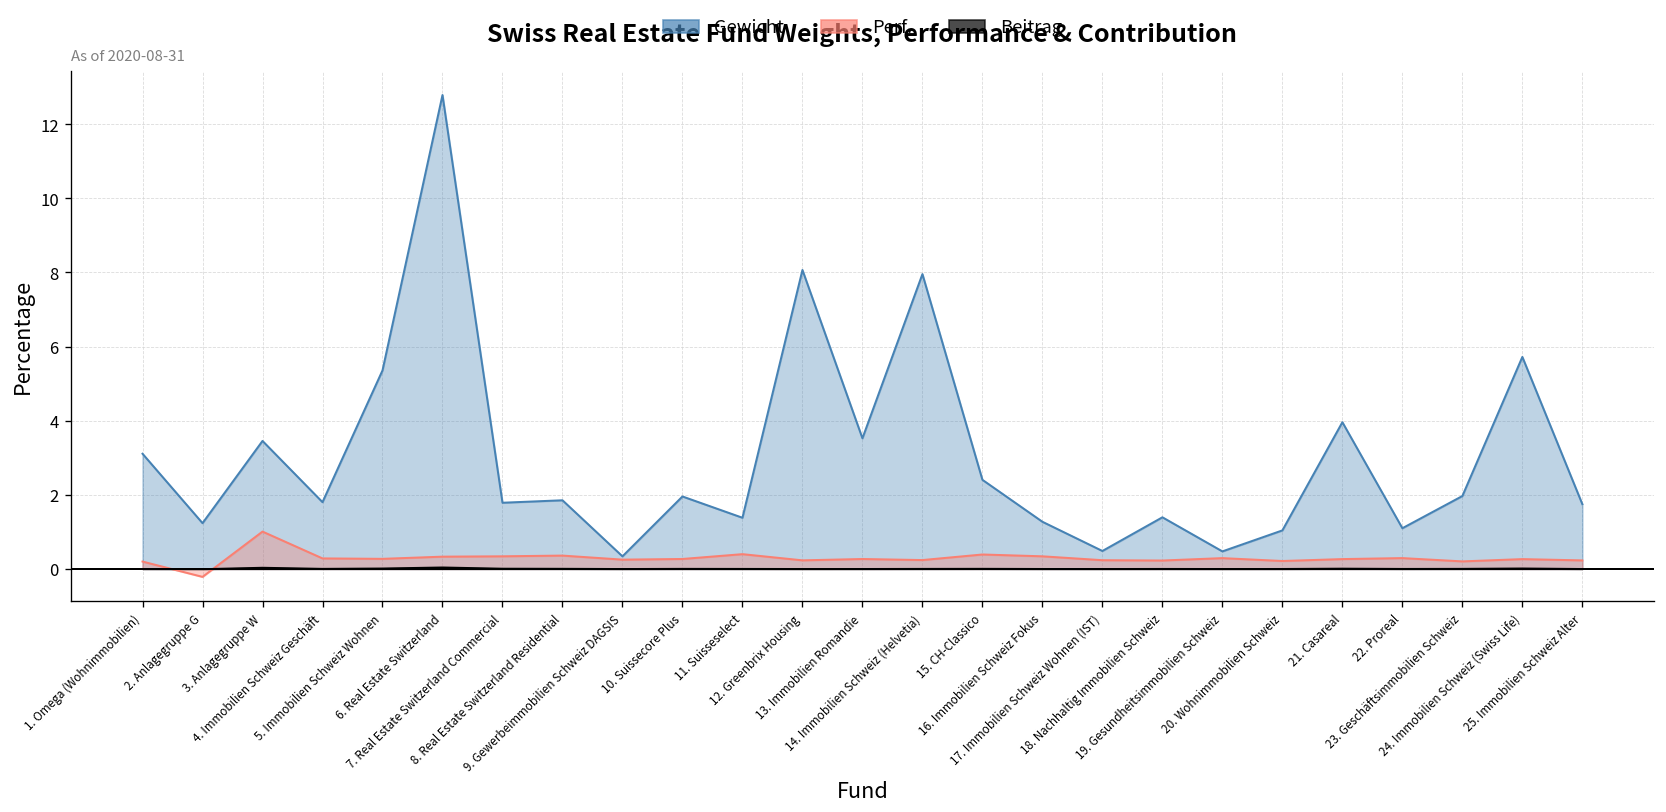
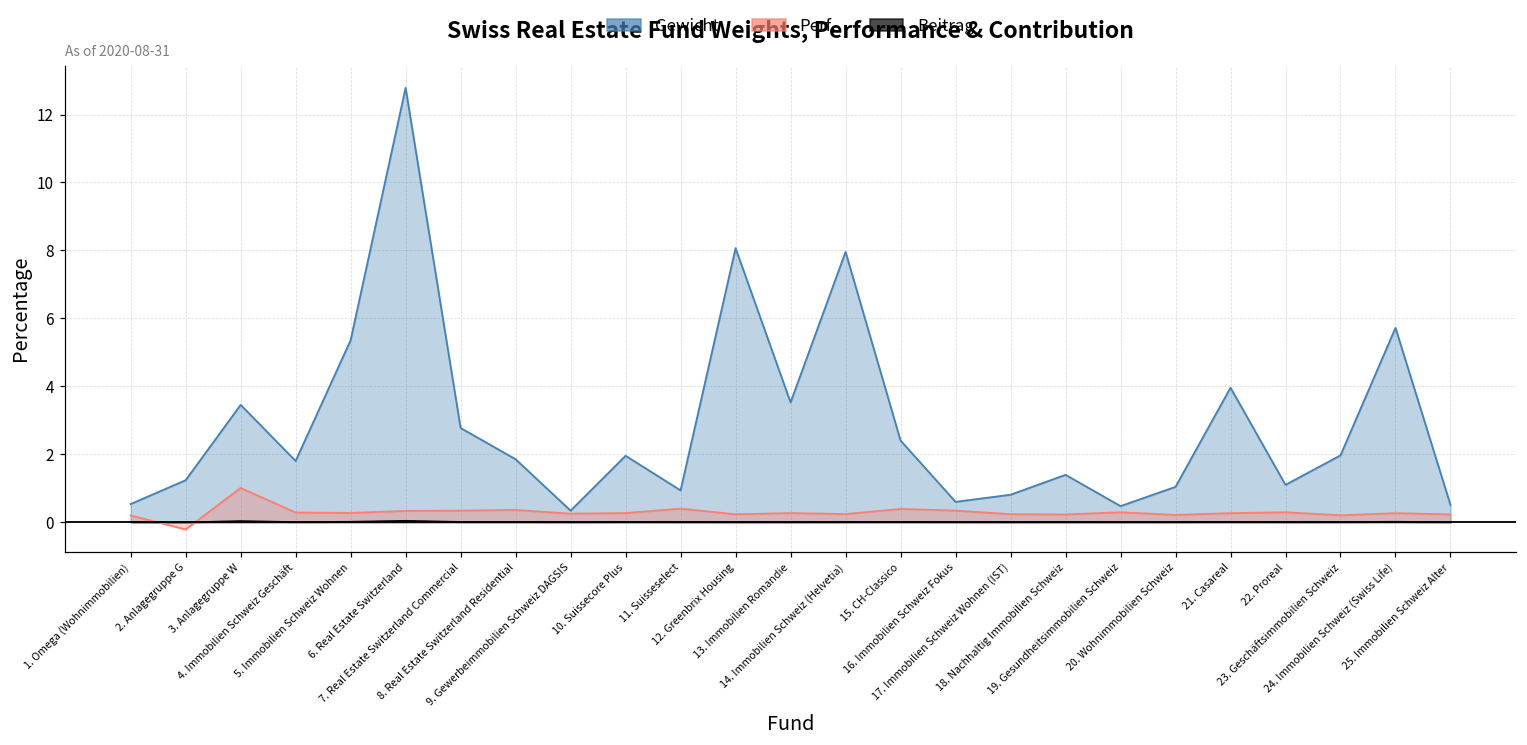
  {
    "Gewicht": {
-     "1. Omega (Wohnimmobilien)": 3.1,
+     "1. Omega (Wohnimmobilien)": 0.5,
      "2. Anlagegruppe G": 1.2,
      "3. Anlagegruppe W": 3.5,
      "4. Immobilien Schweiz Geschäft": 1.8,
      "5. Immobilien Schweiz Wohnen": 5.4,
      "6. Real Estate Switzerland": 12.8,
-     "7. Real Estate Switzerland Commercial": 1.8,
+     "7. Real Estate Switzerland Commercial": 2.8,
      "8. Real Estate Switzerland Residential": 1.9,
      "9. Gewerbeimmobilien Schweiz DAGSIS": 0.3,
      "10. Suissecore Plus": 2.0,
-     "11. Suisseselect": 1.4,
+     "11. Suisseselect": 0.9,
      "12. Greenbrix Housing": 8.1,
      "13. Immobilien Romandie": 3.5,
      "14. Immobilien Schweiz (Helvetia)": 8.0,
      "15. CH-Classico": 2.4,
-     "16. Immobilien Schweiz Fokus": 1.3,
-     "17. Immobilien Schweiz Wohnen (IST)": 0.5,
+     "16. Immobilien Schweiz Fokus": 0.6,
+     "17. Immobilien Schweiz Wohnen (IST)": 0.8,
      "18. Nachhaltig Immobilien Schweiz": 1.4,
      "19. Gesundheitsimmobilien Schweiz": 0.5,
      "20. Wohnimmobilien Schweiz": 1.0,
      "21. Casareal": 4.0,
      "22. Proreal": 1.1,
      "23. Geschäftsimmobilien Schweiz": 2.0,
      "24. Immobilien Schweiz (Swiss Life)": 5.7,
-     "25. Immobilien Schweiz Alter": 1.7
+     "25. Immobilien Schweiz Alter": 0.5
    },
    "Beitrag": {
      "1. Omega (Wohnimmobilien)": 0.0,
      "3. Anlagegruppe W": 0.0,
      "4. Immobilien Schweiz Geschäft": 0.0,
      "5. Immobilien Schweiz Wohnen": 0.0,
      "6. Real Estate Switzerland": 0.0,
      "7. Real Estate Switzerland Commercial": 0.0,
      "8. Real Estate Switzerland Residential": 0.0,
      "9. Gewerbeimmobilien Schweiz DAGSIS": 0.0,
      "10. Suissecore Plus": 0.0,
      "11. Suisseselect": 0.0,
      "12. Greenbrix Housing": 0.0,
      "13. Immobilien Romandie": 0.0,
      "14. Immobilien Schweiz (Helvetia)": 0.0,
      "15. CH-Classico": 0.0,
      "16. Immobilien Schweiz Fokus": 0.0,
      "17. Immobilien Schweiz Wohnen (IST)": 0.0,
      "18. Nachhaltig Immobilien Schweiz": 0.0,
      "19. Gesundheitsimmobilien Schweiz": 0.0,
      "20. Wohnimmobilien Schweiz": 0.0,
      "21. Casareal": 0.0,
      "22. Proreal": 0.0,
      "23. Geschäftsimmobilien Schweiz": 0.0,
      "24. Immobilien Schweiz (Swiss Life)": 0.0,
      "25. Immobilien Schweiz Alter": 0.0
    }
  }
